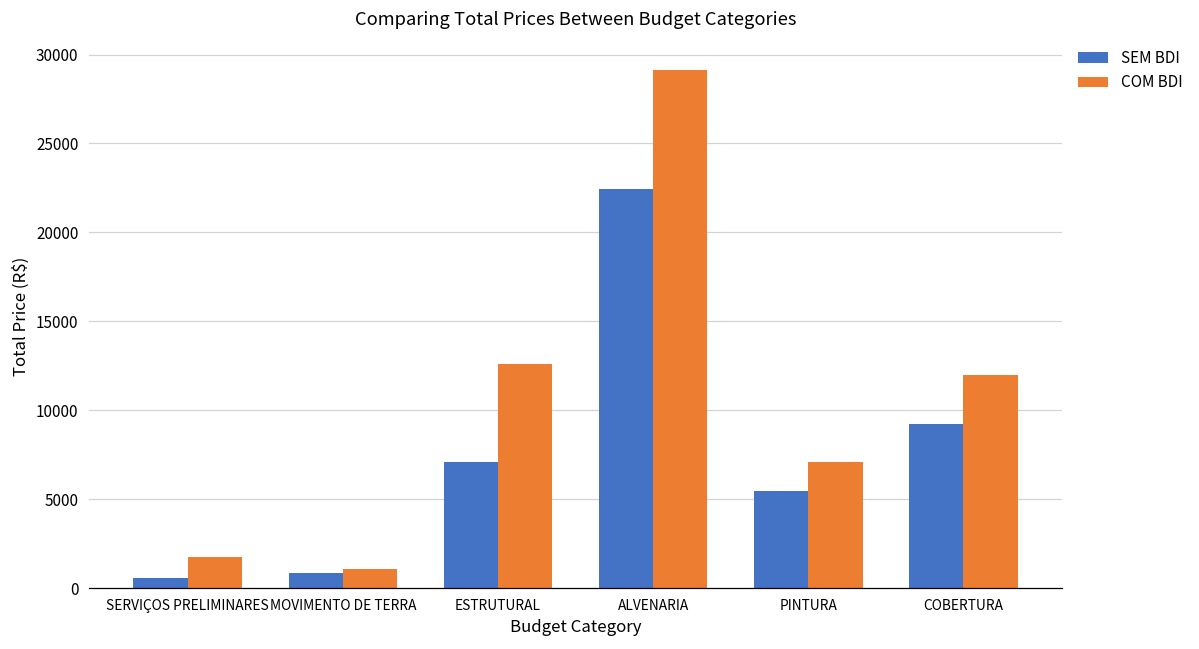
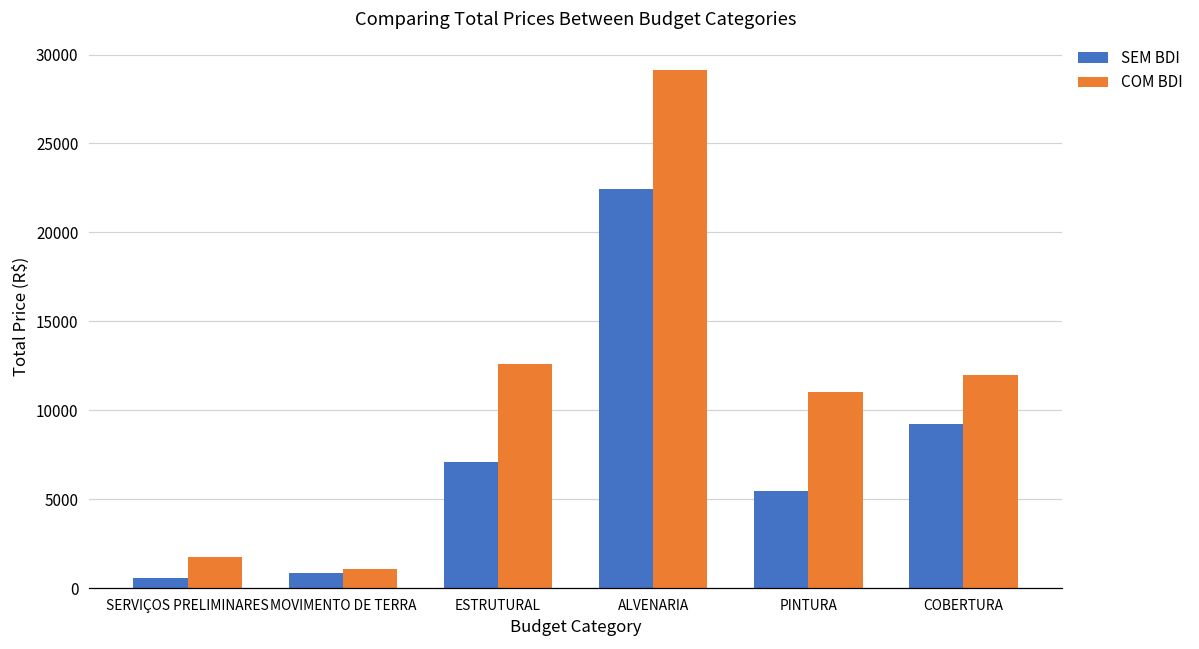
  {
    "SEM BDI": {
      "SERVIÇOS PRELIMINARES": 600,
      "MOVIMENTO DE TERRA": 800,
      "ESTRUTURAL": 7100,
      "ALVENARIA": 22400,
      "PINTURA": 5500,
      "COBERTURA": 9200
    },
    "COM BDI": {
      "SERVIÇOS PRELIMINARES": 1700,
      "MOVIMENTO DE TERRA": 1100,
      "ESTRUTURAL": 12600,
      "ALVENARIA": 29200,
-     "PINTURA": 7100,
+     "PINTURA": 11000,
      "COBERTURA": 12000
    }
  }
